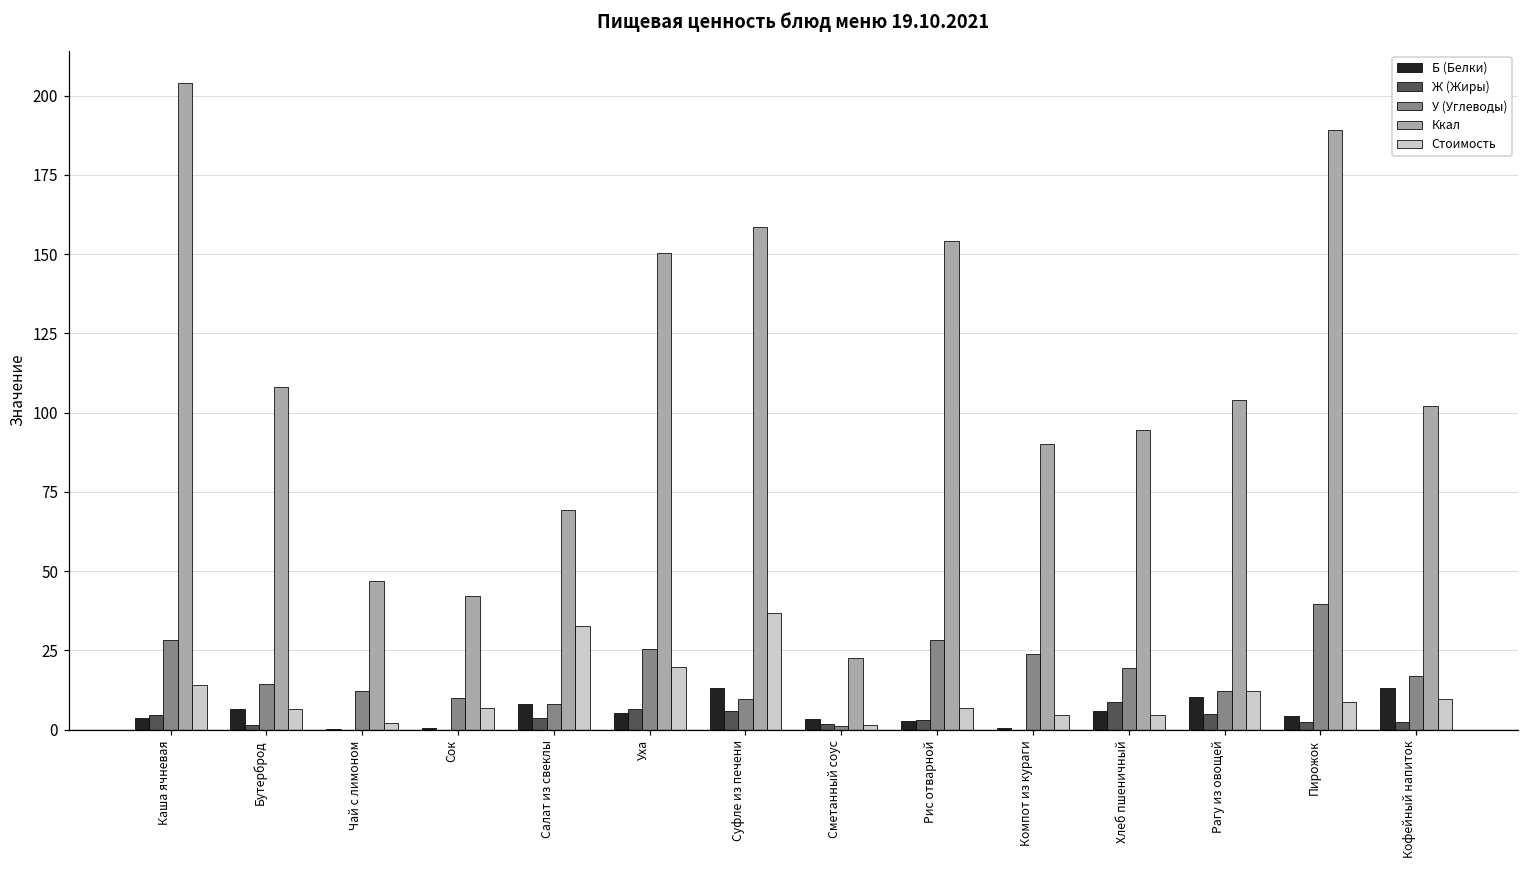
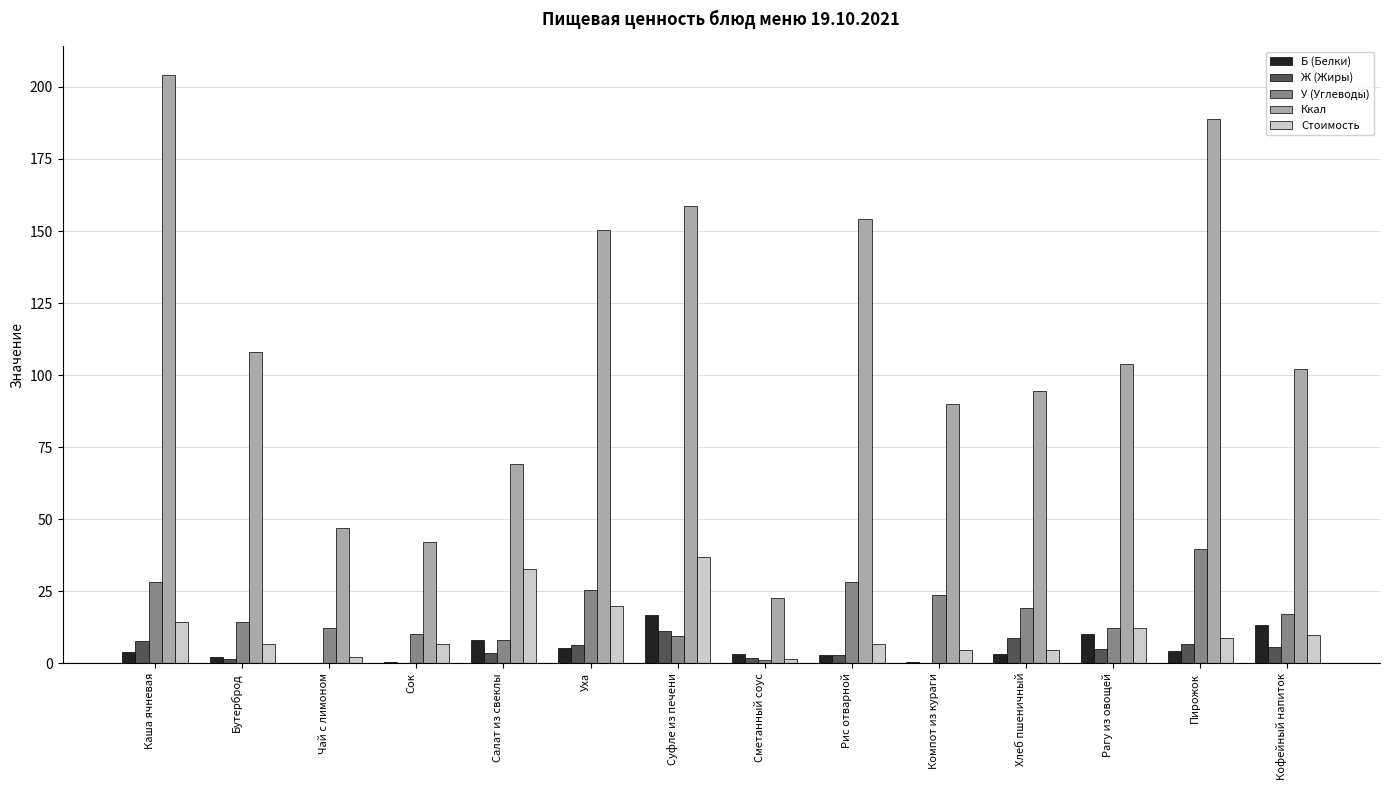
  {
    "Б (Белки)": {
      "Каша ячневая": 4,
-     "Бутерброд": 7,
+     "Бутерброд": 2,
      "Салат из свеклы": 8,
      "Уха": 5,
-     "Суфле из печени": 13,
+     "Суфле из печени": 17,
      "Сметанный соус": 3,
      "Рис отварной": 3,
-     "Хлеб пшеничный": 6,
+     "Хлеб пшеничный": 3,
      "Рагу из овощей": 10,
      "Пирожок": 4,
      "Кофейный напиток": 13
    },
    "Ж (Жиры)": {
-     "Каша ячневая": 5,
+     "Каша ячневая": 8,
      "Бутерброд": 2,
      "Чай с лимоном": 0,
      "Сок": 0,
      "Салат из свеклы": 4,
      "Уха": 7,
-     "Суфле из печени": 6,
+     "Суфле из печени": 11,
      "Сметанный соус": 2,
      "Рис отварной": 3,
      "Компот из кураги": 0,
      "Хлеб пшеничный": 9,
      "Рагу из овощей": 5,
-     "Пирожок": 2,
-     "Кофейный напиток": 2
+     "Пирожок": 7,
+     "Кофейный напиток": 6
    }
  }
